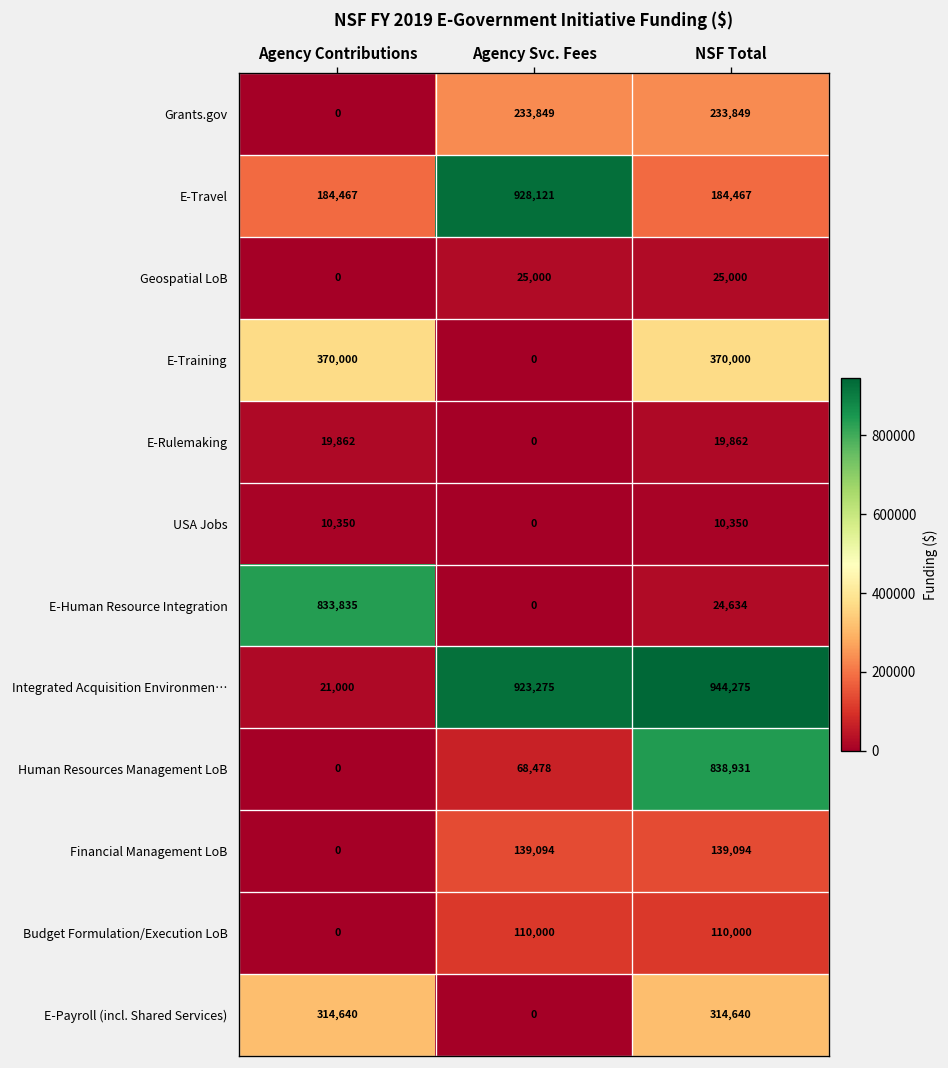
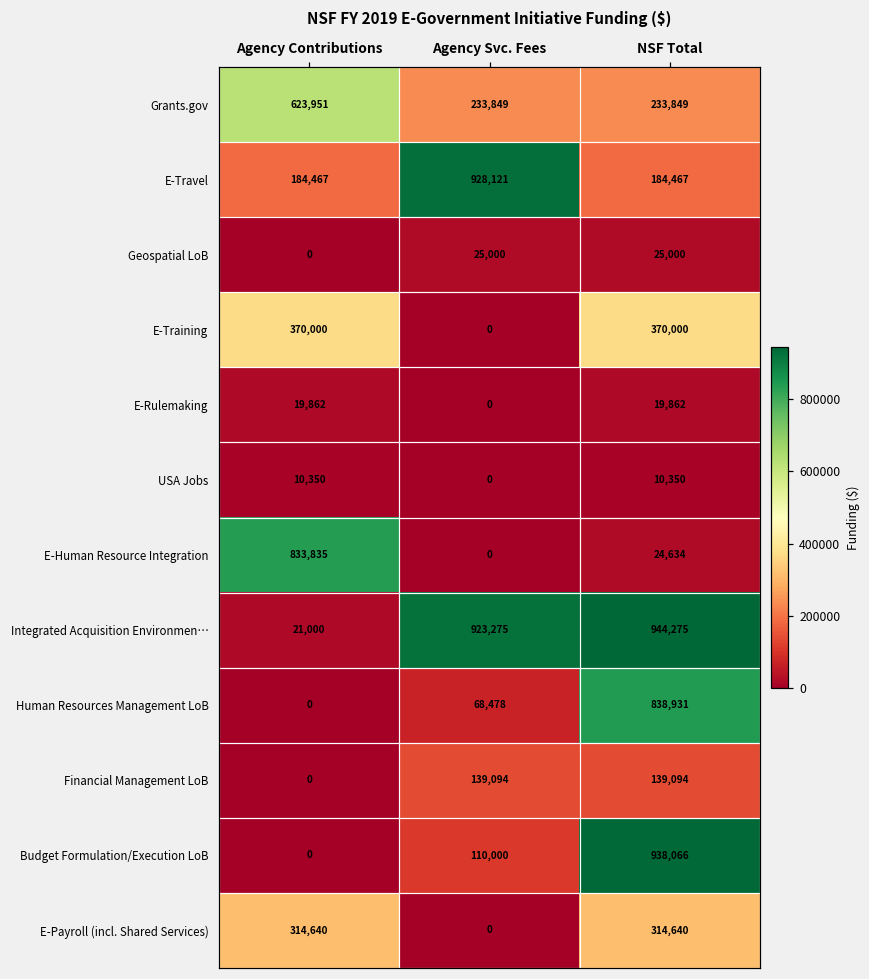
  {
    "Grants.gov": {
-     "Agency Contributions": "0",
+     "Agency Contributions": "623,951",
      "Agency Svc. Fees": "233,849",
      "NSF Total": "233,849"
    },
    "E-Travel": {
      "Agency Contributions": "184,467",
      "Agency Svc. Fees": "928,121",
      "NSF Total": "184,467"
    },
    "Geospatial LoB": {
      "Agency Contributions": "0",
      "Agency Svc. Fees": "25,000",
      "NSF Total": "25,000"
    },
    "E-Training": {
      "Agency Contributions": "370,000",
      "Agency Svc. Fees": "0",
      "NSF Total": "370,000"
    },
    "E-Rulemaking": {
      "Agency Contributions": "19,862",
      "Agency Svc. Fees": "0",
      "NSF Total": "19,862"
    },
    "USA Jobs": {
      "Agency Contributions": "10,350",
      "Agency Svc. Fees": "0",
      "NSF Total": "10,350"
    },
    "E-Human Resource Integration": {
      "Agency Contributions": "833,835",
      "Agency Svc. Fees": "0",
      "NSF Total": "24,634"
    },
    "Integrated Acquisition Environmen…": {
      "Agency Contributions": "21,000",
      "Agency Svc. Fees": "923,275",
      "NSF Total": "944,275"
    },
    "Human Resources Management LoB": {
      "Agency Contributions": "0",
      "Agency Svc. Fees": "68,478",
      "NSF Total": "838,931"
    },
    "Financial Management LoB": {
      "Agency Contributions": "0",
      "Agency Svc. Fees": "139,094",
      "NSF Total": "139,094"
    },
    "Budget Formulation/Execution LoB": {
      "Agency Contributions": "0",
      "Agency Svc. Fees": "110,000",
-     "NSF Total": "110,000"
+     "NSF Total": "938,066"
    },
    "E-Payroll (incl. Shared Services)": {
      "Agency Contributions": "314,640",
      "Agency Svc. Fees": "0",
      "NSF Total": "314,640"
    }
  }
